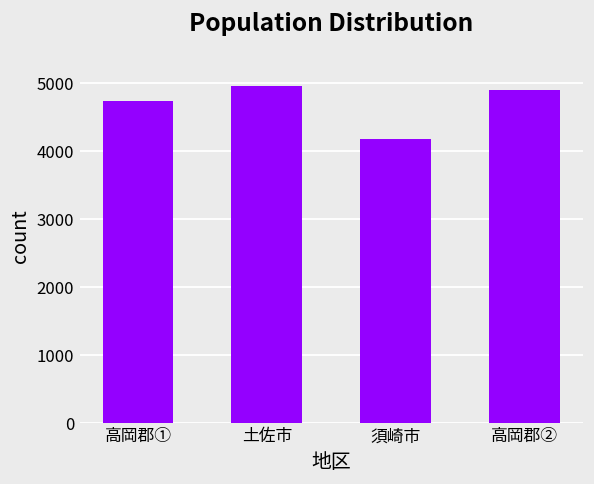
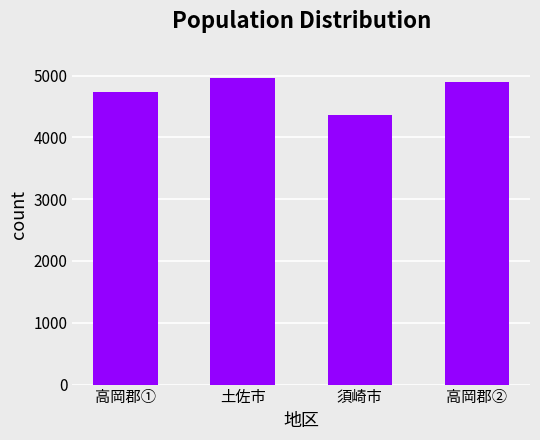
  {
    "高岡郡①": 4700,
    "土佐市": 5000,
-   "須崎市": 4200,
+   "須崎市": 4400,
    "高岡郡②": 4900
  }
